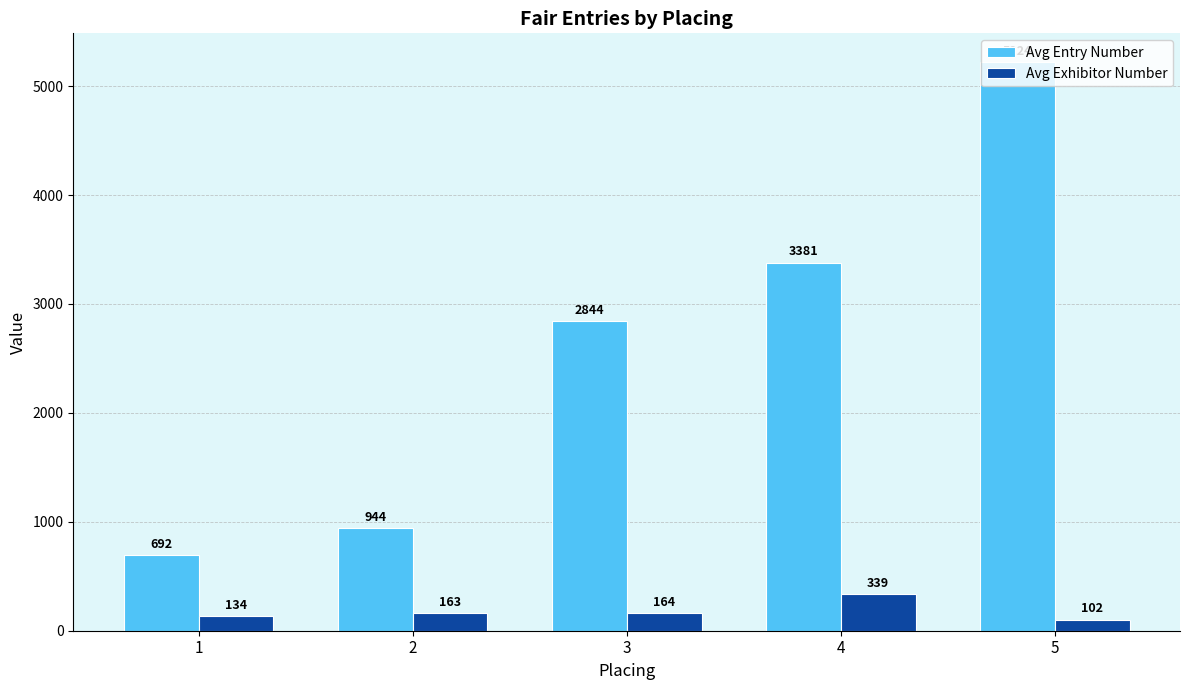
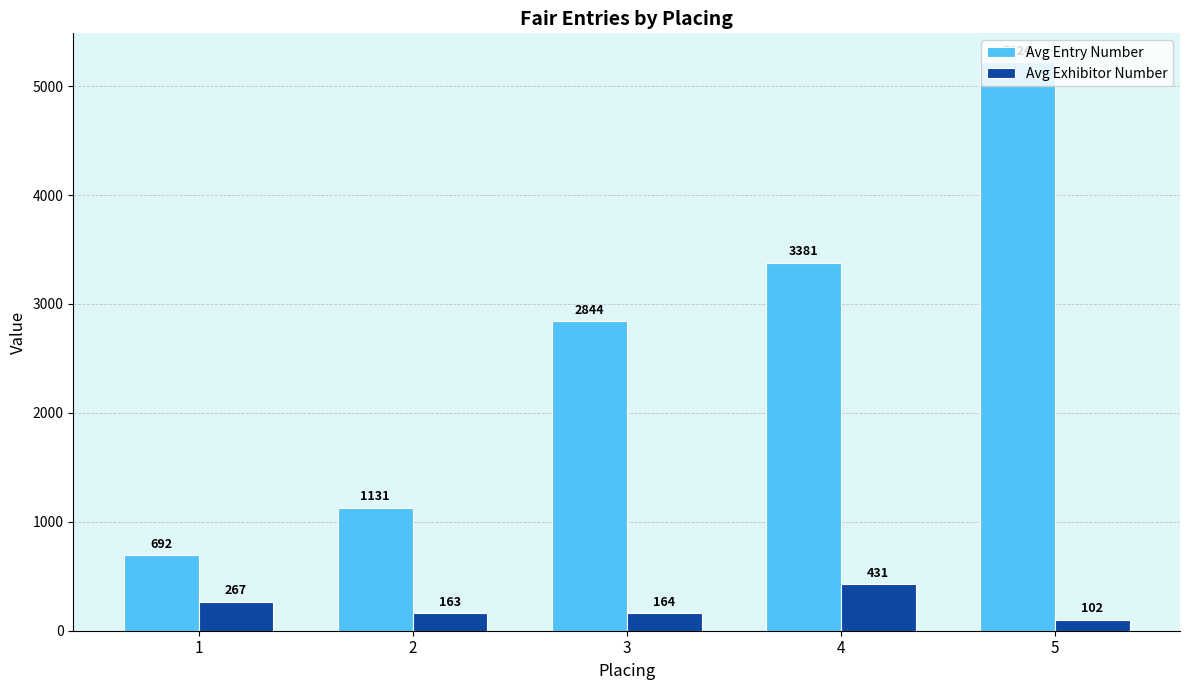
  {
    "Avg Entry Number": {
      "1": 692,
-     "2": 944,
+     "2": 1131,
      "3": 2844,
      "4": 3381
    },
    "Avg Exhibitor Number": {
-     "1": 134,
+     "1": 267,
      "2": 163,
      "3": 164,
-     "4": 339,
+     "4": 431,
      "5": 102
    }
  }
